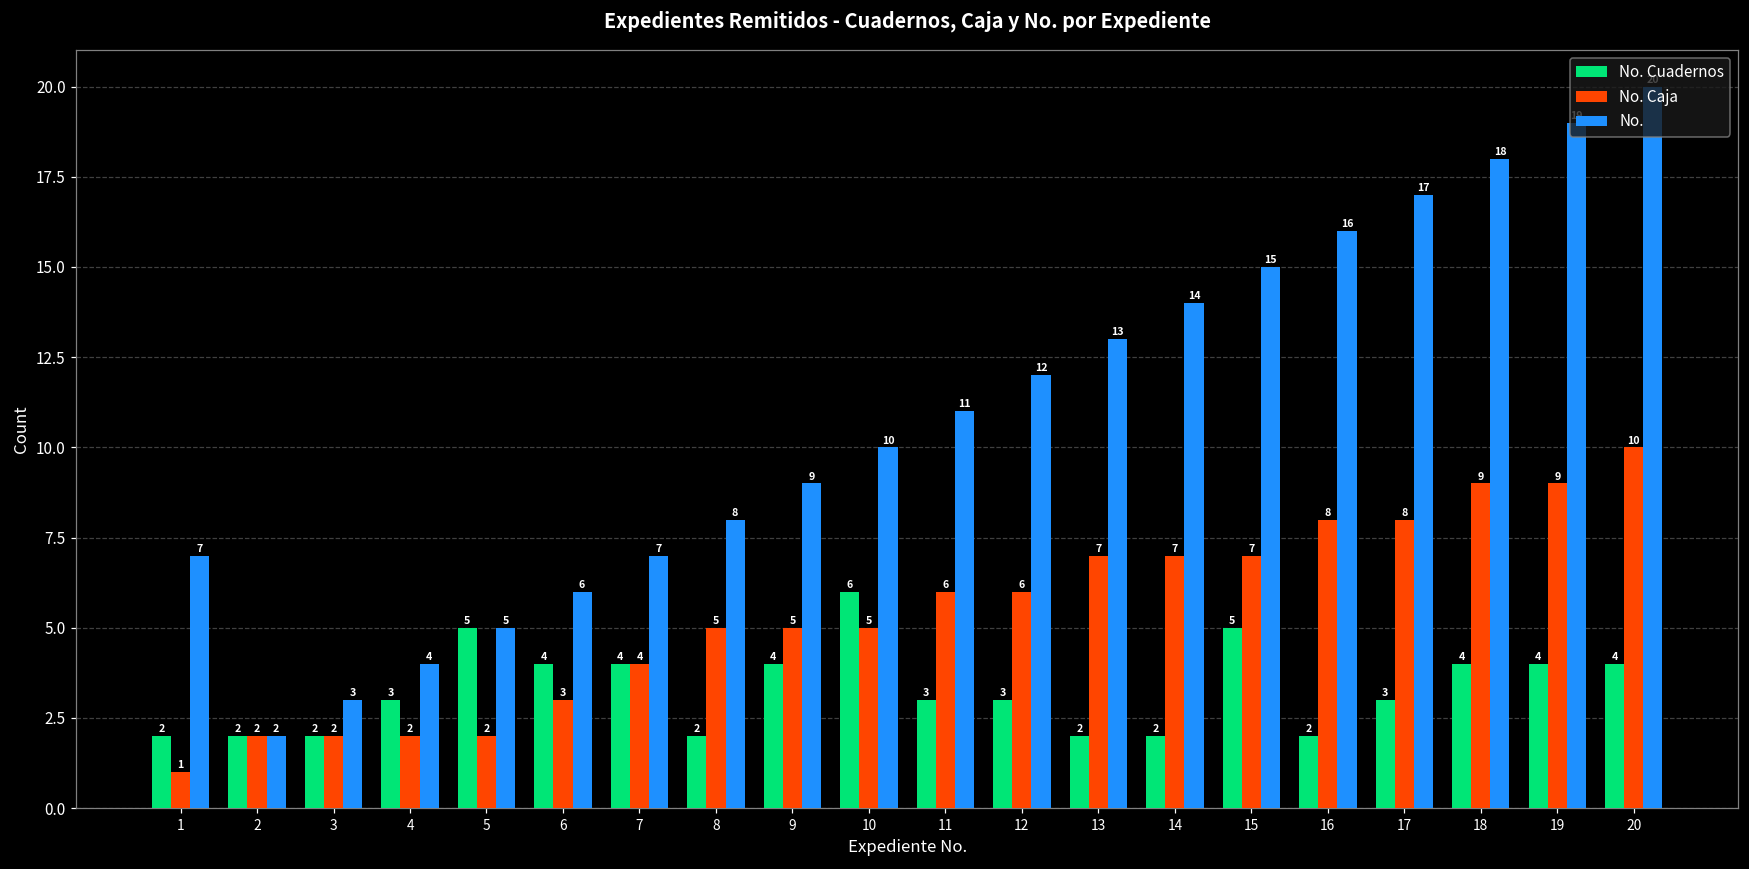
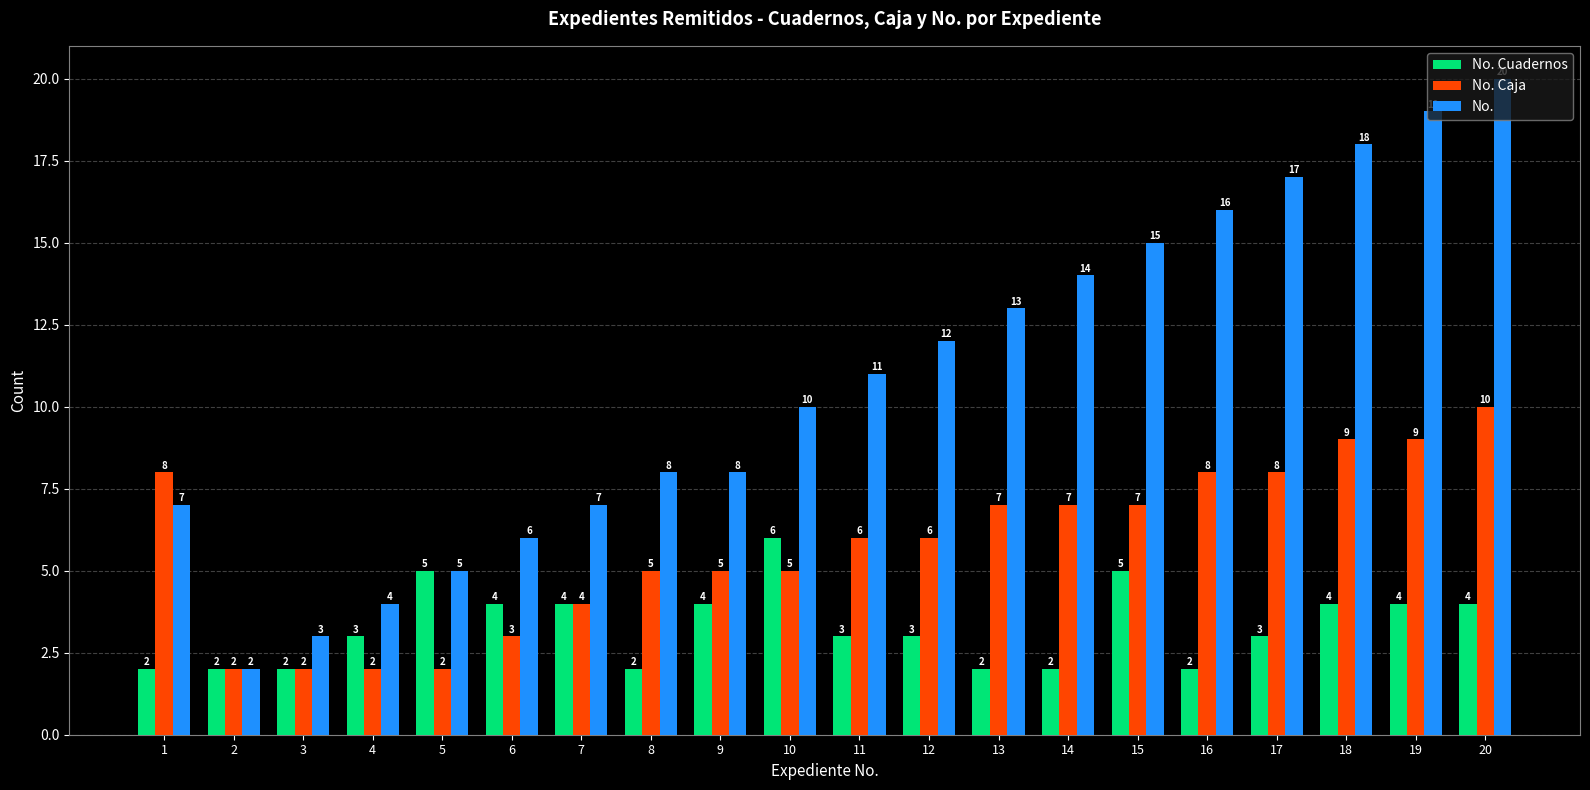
  {
    "No. Cuadernos": {
      "1": 2,
      "2": 2,
      "3": 2,
      "4": 3,
      "5": 5,
      "6": 4,
      "7": 4,
      "8": 2,
      "9": 4,
      "10": 6,
      "11": 3,
      "12": 3,
      "13": 2,
      "14": 2,
      "15": 5,
      "16": 2,
      "17": 3,
      "18": 4,
      "19": 4,
      "20": 4
    },
    "No. Caja": {
-     "1": 1,
+     "1": 8,
      "2": 2,
      "3": 2,
      "4": 2,
      "5": 2,
      "6": 3,
      "7": 4,
      "8": 5,
      "9": 5,
      "10": 5,
      "11": 6,
      "12": 6,
      "13": 7,
      "14": 7,
      "15": 7,
      "16": 8,
      "17": 8,
      "18": 9,
      "19": 9,
      "20": 10
    },
    "No.": {
      "1": 7,
      "2": 2,
      "3": 3,
      "4": 4,
      "5": 5,
      "6": 6,
      "7": 7,
      "8": 8,
-     "9": 9,
+     "9": 8,
      "10": 10,
      "11": 11,
      "12": 12,
      "13": 13,
      "14": 14,
      "15": 15,
      "16": 16,
      "17": 17,
      "18": 18
    }
  }
